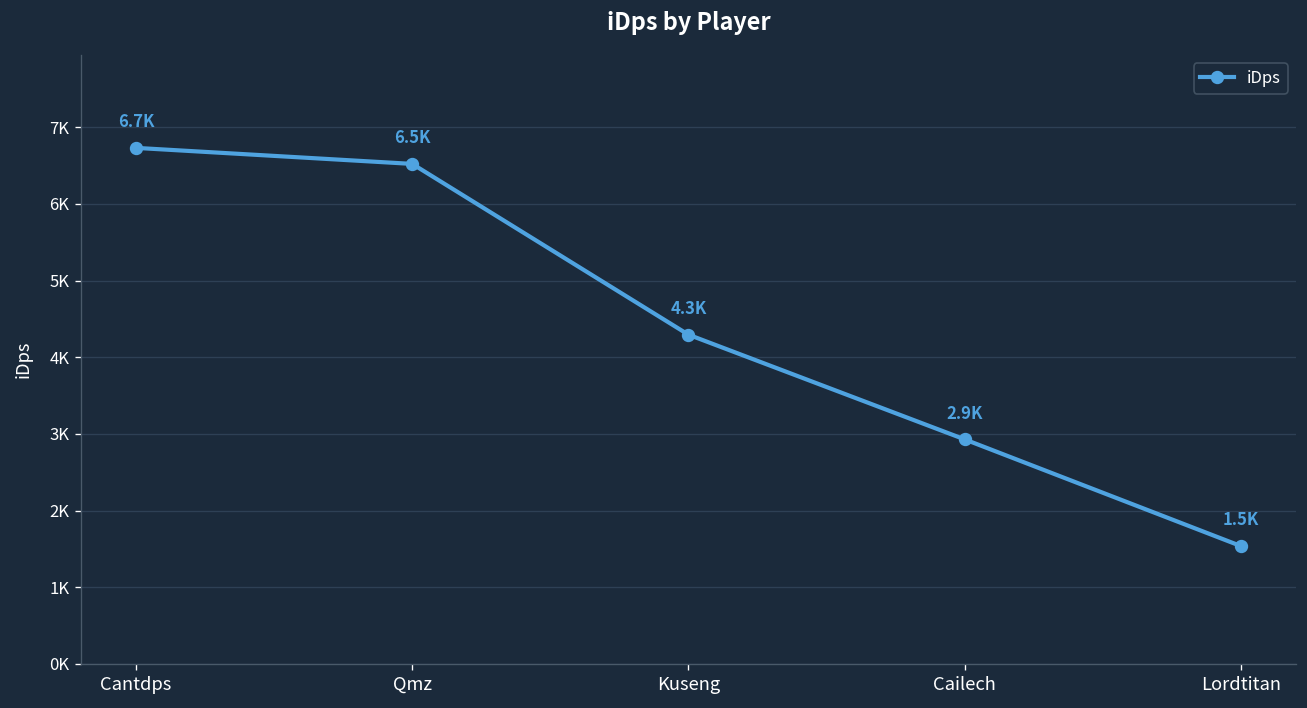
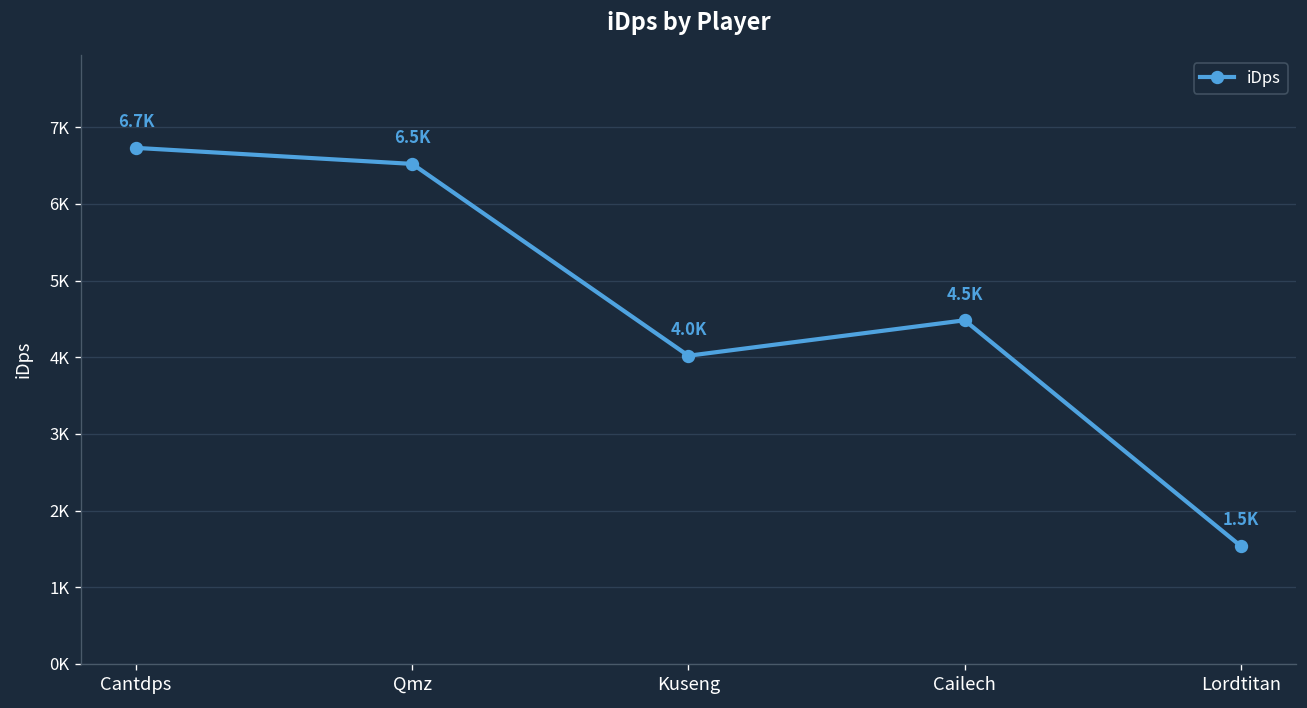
  {
    "Cantdps": "6.7K",
    "Qmz": "6.5K",
-   "Kuseng": "4.3K",
-   "Cailech": "2.9K",
+   "Kuseng": "4.0K",
+   "Cailech": "4.5K",
    "Lordtitan": "1.5K"
  }
